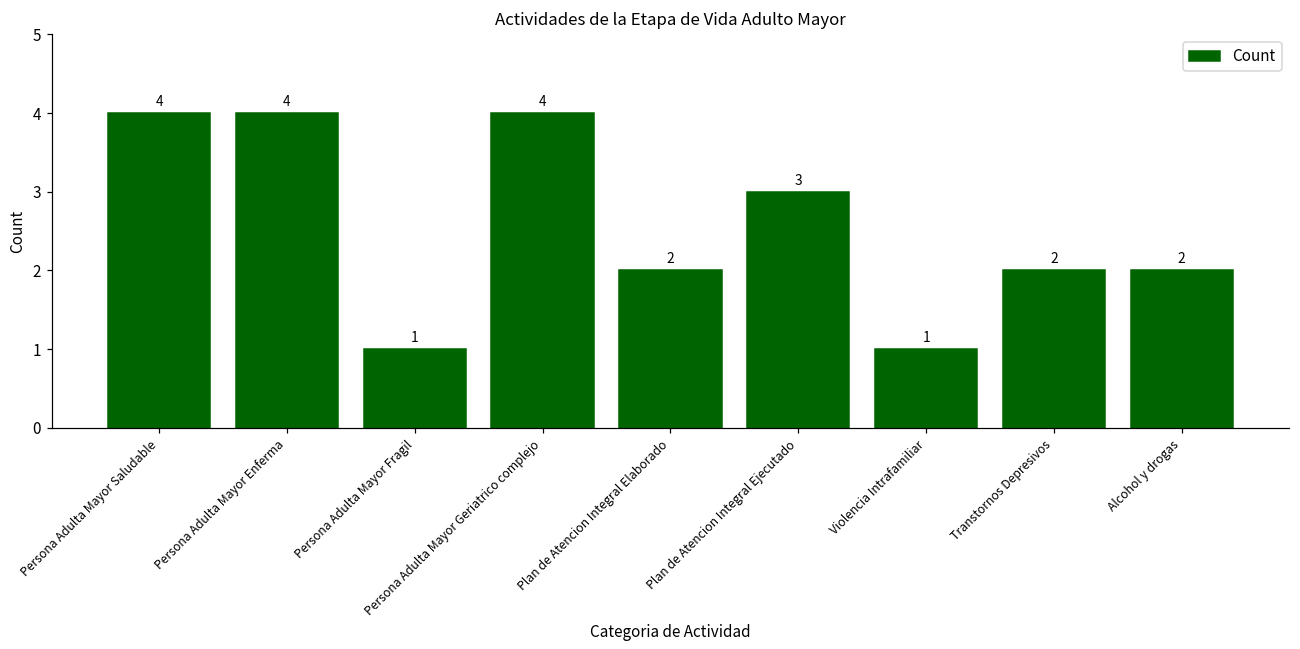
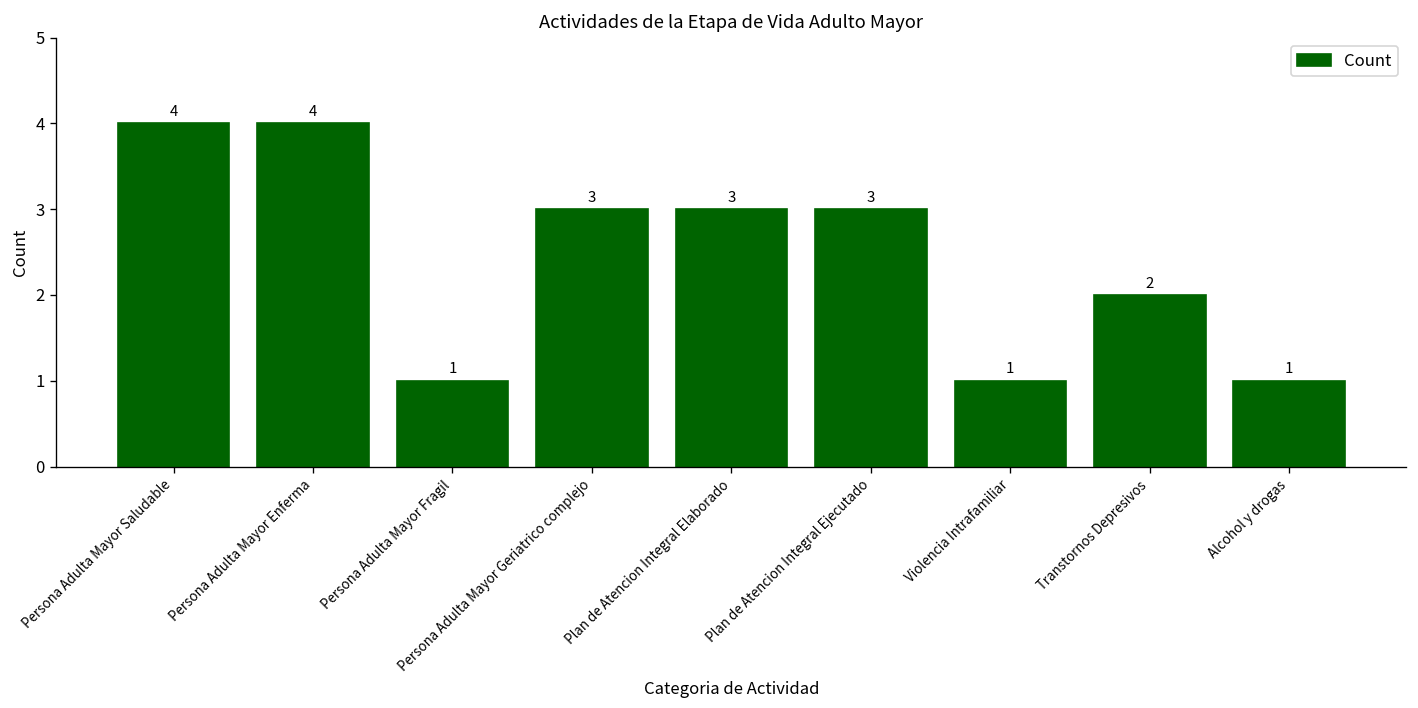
  {
    "Persona Adulta Mayor Saludable": 4,
    "Persona Adulta Mayor Enferma": 4,
    "Persona Adulta Mayor Fragil": 1,
-   "Persona Adulta Mayor Geriatrico complejo": 4,
-   "Plan de Atencion Integral Elaborado": 2,
+   "Persona Adulta Mayor Geriatrico complejo": 3,
+   "Plan de Atencion Integral Elaborado": 3,
    "Plan de Atencion Integral Ejecutado": 3,
    "Violencia Intrafamiliar": 1,
    "Transtornos Depresivos": 2,
-   "Alcohol y drogas": 2
+   "Alcohol y drogas": 1
  }
